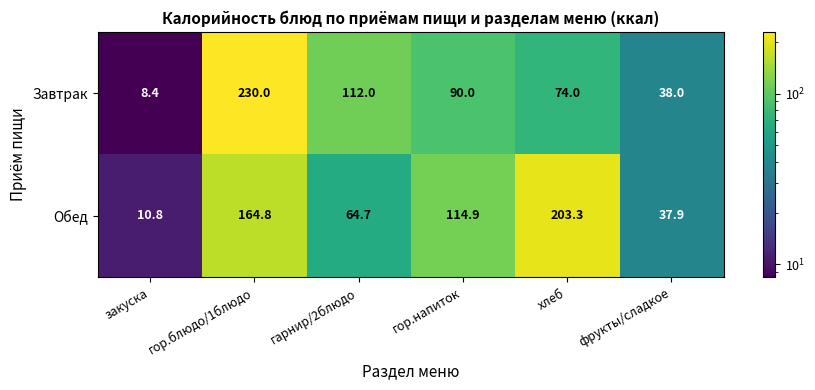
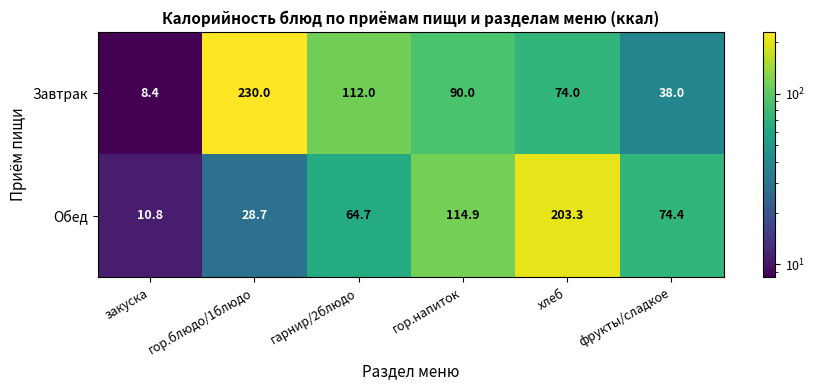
  {
    "Завтрак": {
      "закуска": 8.4,
      "гор.блюдо/1блюдо": 230.0,
      "гарнир/2блюдо": 112.0,
      "гор.напиток": 90.0,
      "хлеб": 74.0,
      "фрукты/сладкое": 38.0
    },
    "Обед": {
      "закуска": 10.8,
-     "гор.блюдо/1блюдо": 164.8,
+     "гор.блюдо/1блюдо": 28.7,
      "гарнир/2блюдо": 64.7,
      "гор.напиток": 114.9,
      "хлеб": 203.3,
-     "фрукты/сладкое": 37.9
+     "фрукты/сладкое": 74.4
    }
  }
